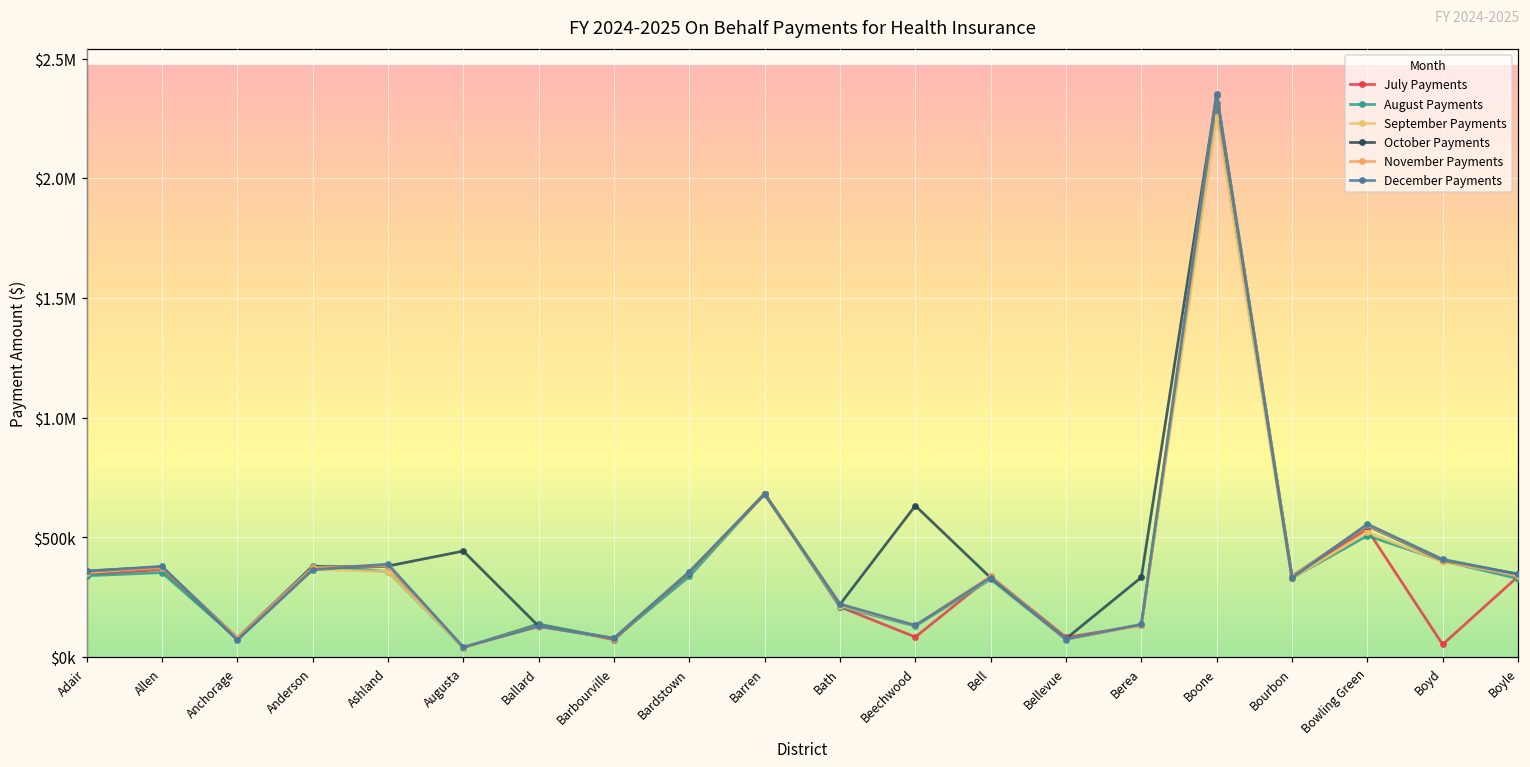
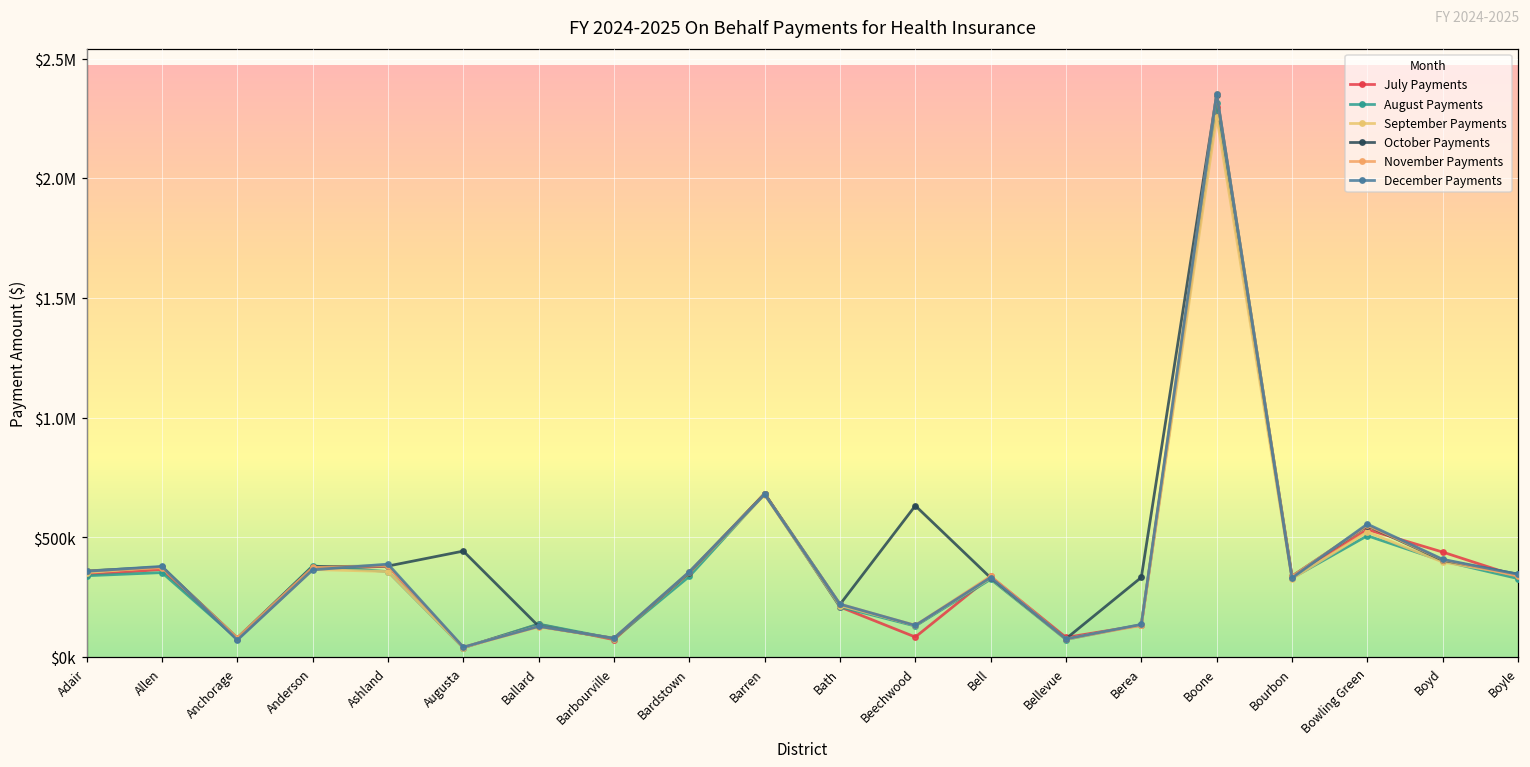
  {
    "July Payments": {
      "Beechwood": "$80000",
      "Boone": "$2300000",
-     "Boyd": "$50000"
+     "Boyd": "$440000"
    },
    "October Payments": {
      "Augusta": "$440000",
      "Beechwood": "$630000",
      "Berea": "$330000"
    }
  }
